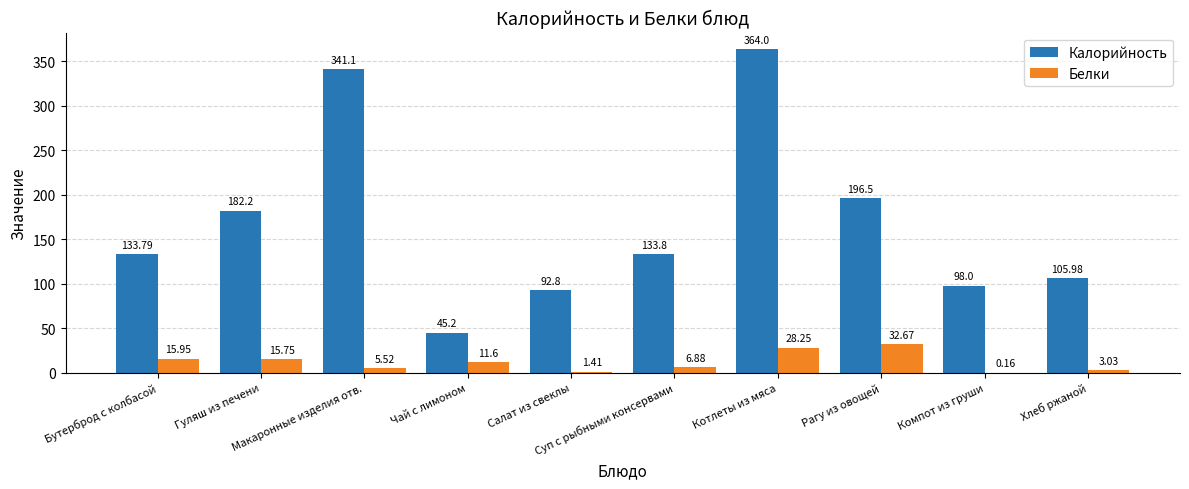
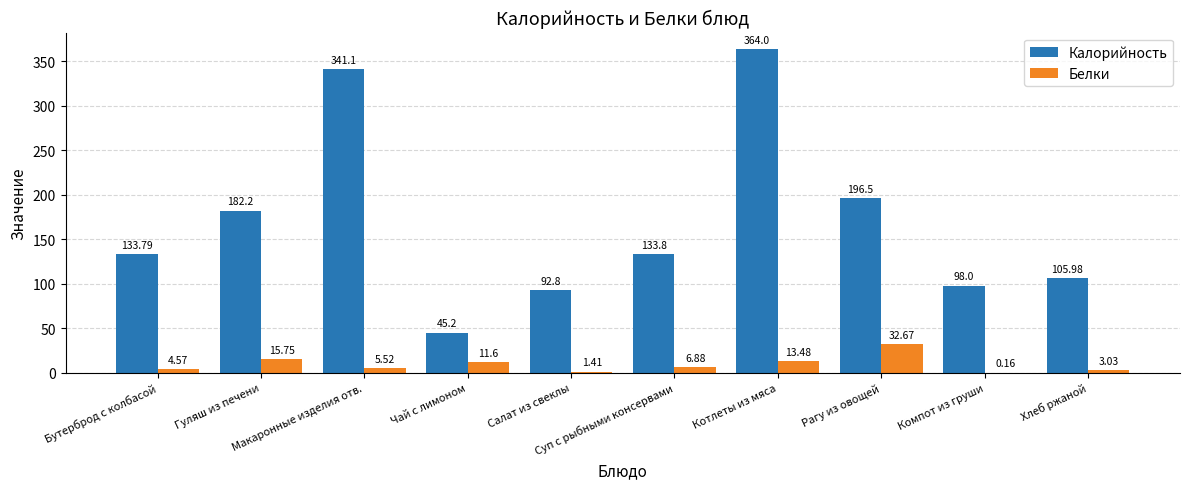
  {
    "Калорийность": {
      "Бутерброд с колбасой": 133.79,
      "Гуляш из печени": 182.2,
      "Макаронные изделия отв.": 341.1,
      "Чай с лимоном": 45.2,
      "Салат из свеклы": 92.8,
      "Суп с рыбными консервами": 133.8,
      "Котлеты из мяса": 364.0,
      "Рагу из овощей": 196.5,
      "Компот из груши": 98.0,
      "Хлеб ржаной": 105.98
    },
    "Белки": {
-     "Бутерброд с колбасой": 15.95,
+     "Бутерброд с колбасой": 4.57,
      "Гуляш из печени": 15.75,
      "Макаронные изделия отв.": 5.52,
      "Чай с лимоном": 11.6,
      "Салат из свеклы": 1.41,
      "Суп с рыбными консервами": 6.88,
-     "Котлеты из мяса": 28.25,
+     "Котлеты из мяса": 13.48,
      "Рагу из овощей": 32.67,
      "Компот из груши": 0.16,
      "Хлеб ржаной": 3.03
    }
  }
